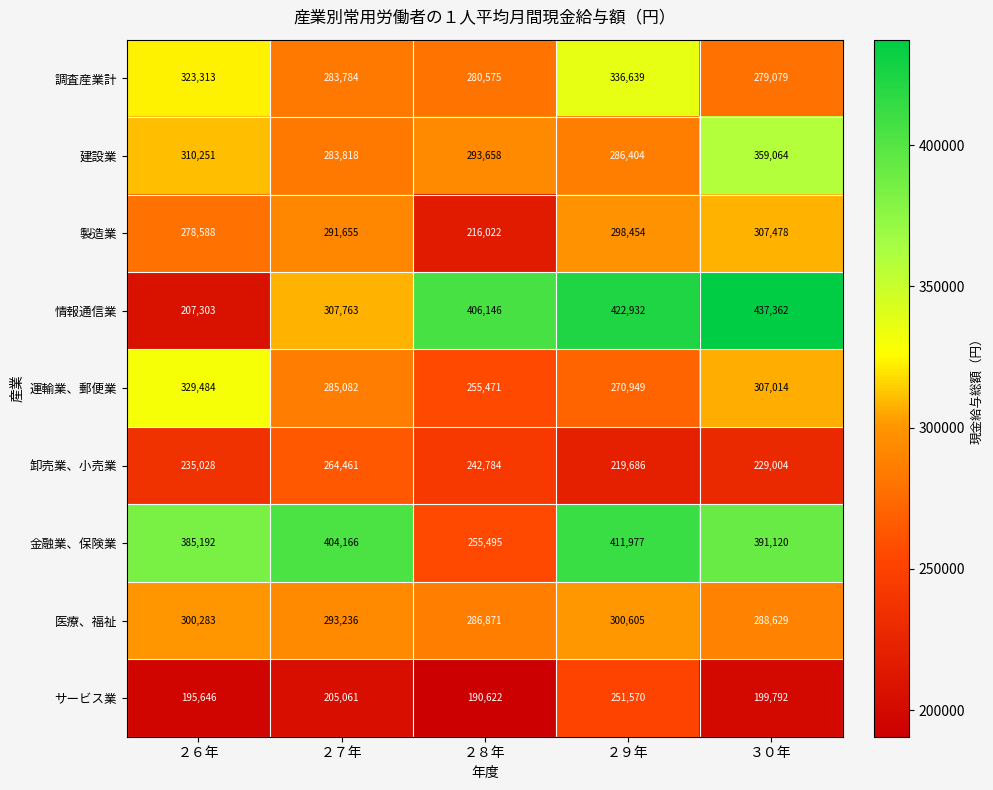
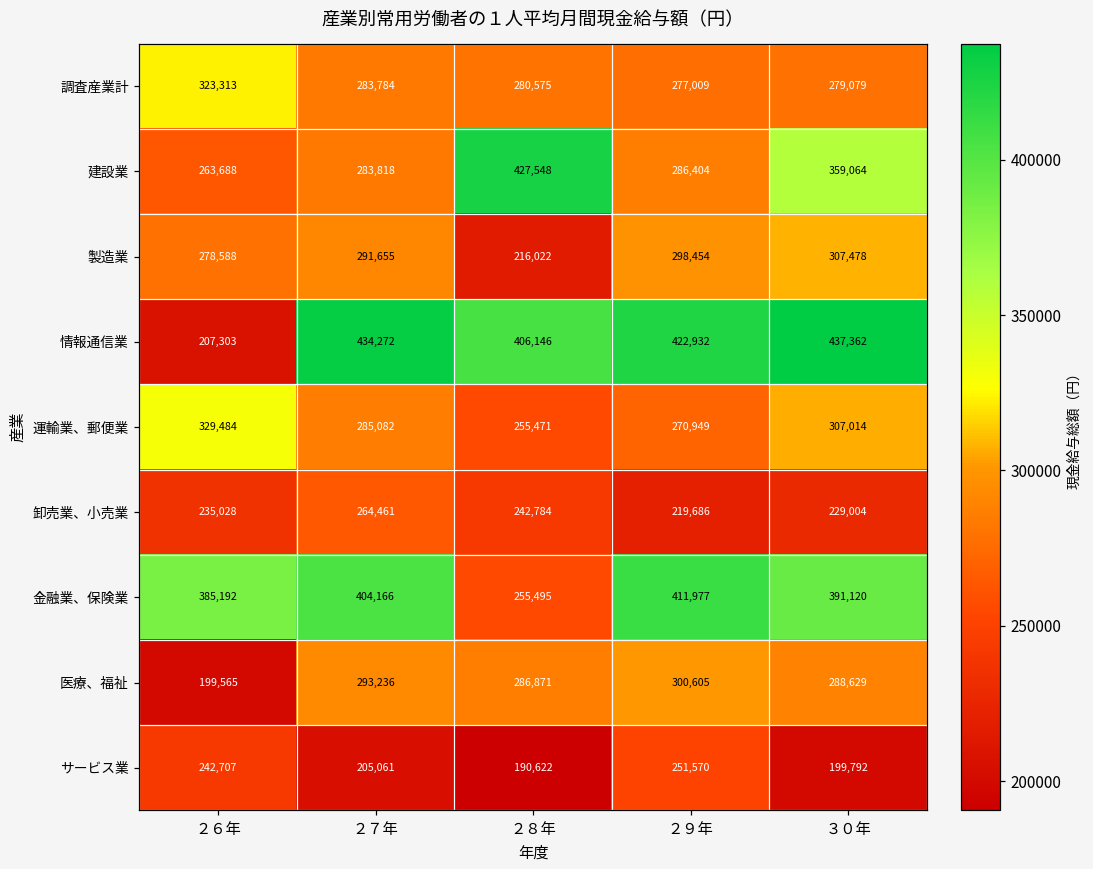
  {
    "調査産業計": {
      "２６年": "323,313",
      "２７年": "283,784",
      "２８年": "280,575",
-     "２９年": "336,639",
+     "２９年": "277,009",
      "３０年": "279,079"
    },
    "建設業": {
-     "２６年": "310,251",
+     "２６年": "263,688",
      "２７年": "283,818",
-     "２８年": "293,658",
+     "２８年": "427,548",
      "２９年": "286,404",
      "３０年": "359,064"
    },
    "製造業": {
      "２６年": "278,588",
      "２７年": "291,655",
      "２８年": "216,022",
      "２９年": "298,454",
      "３０年": "307,478"
    },
    "情報通信業": {
      "２６年": "207,303",
-     "２７年": "307,763",
+     "２７年": "434,272",
      "２８年": "406,146",
      "２９年": "422,932",
      "３０年": "437,362"
    },
    "運輸業、郵便業": {
      "２６年": "329,484",
      "２７年": "285,082",
      "２８年": "255,471",
      "２９年": "270,949",
      "３０年": "307,014"
    },
    "卸売業、小売業": {
      "２６年": "235,028",
      "２７年": "264,461",
      "２８年": "242,784",
      "２９年": "219,686",
      "３０年": "229,004"
    },
    "金融業、保険業": {
      "２６年": "385,192",
      "２７年": "404,166",
      "２８年": "255,495",
      "２９年": "411,977",
      "３０年": "391,120"
    },
    "医療、福祉": {
-     "２６年": "300,283",
+     "２６年": "199,565",
      "２７年": "293,236",
      "２８年": "286,871",
      "２９年": "300,605",
      "３０年": "288,629"
    },
    "サービス業": {
-     "２６年": "195,646",
+     "２６年": "242,707",
      "２７年": "205,061",
      "２８年": "190,622",
      "２９年": "251,570",
      "３０年": "199,792"
    }
  }
